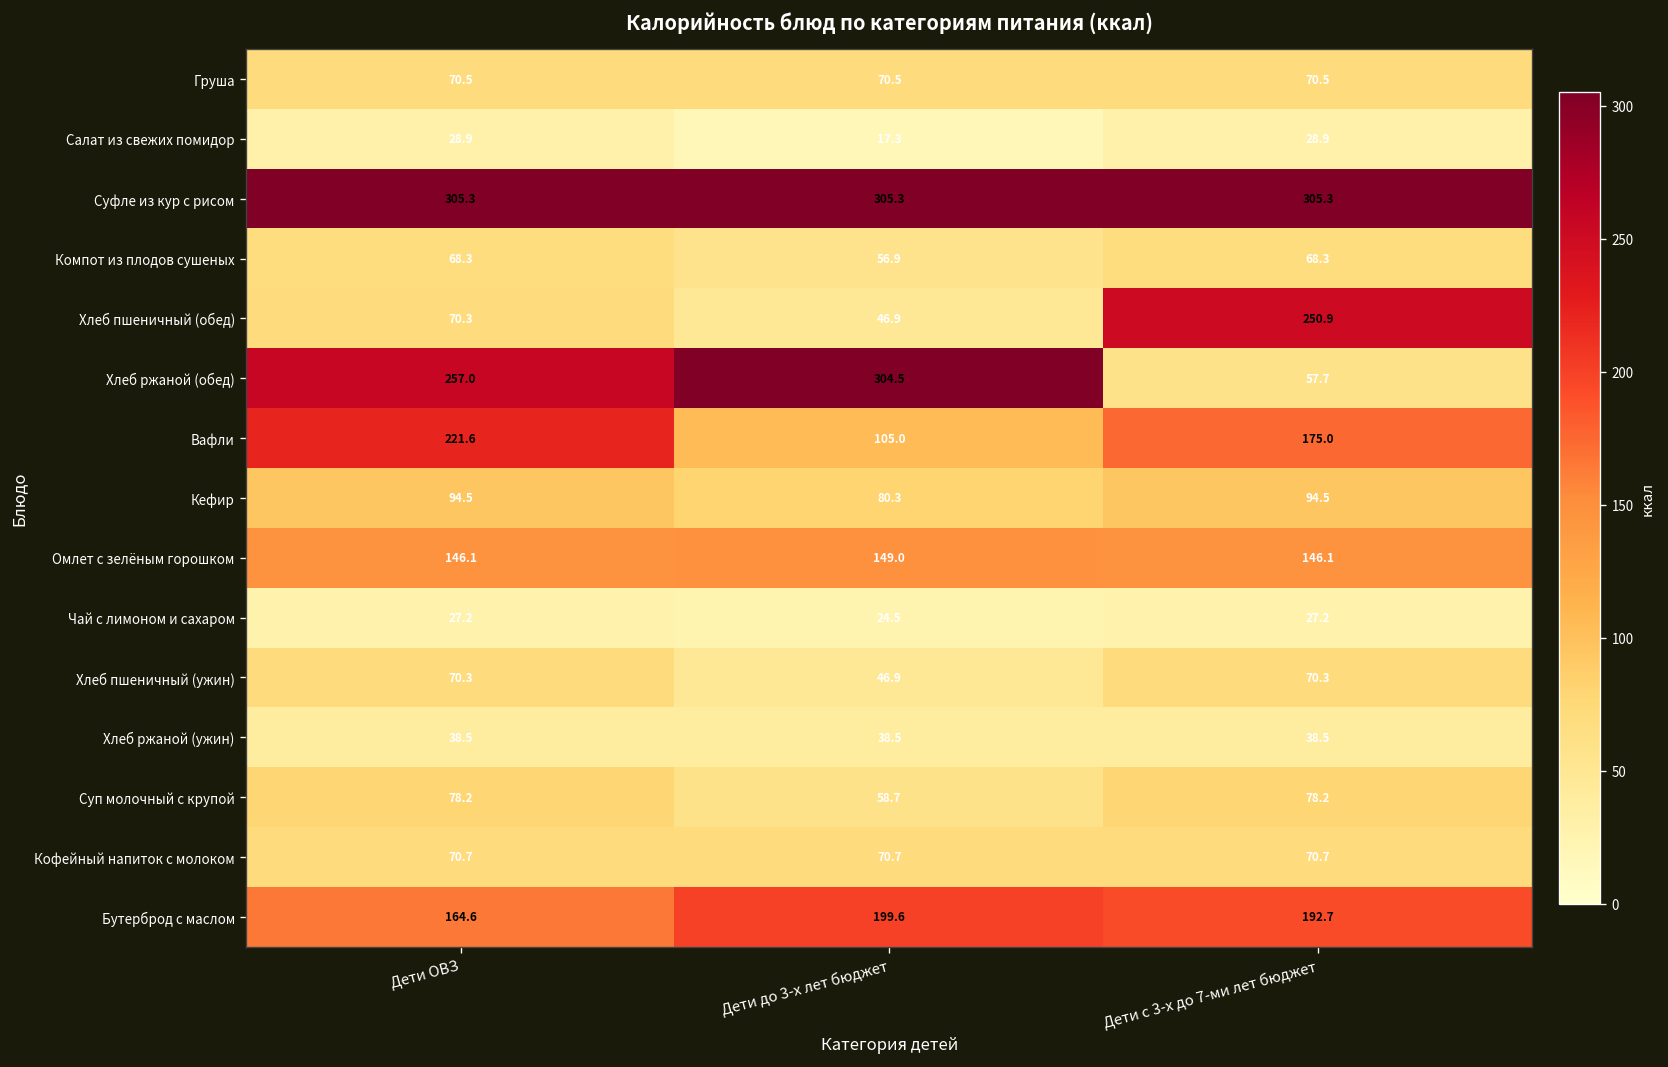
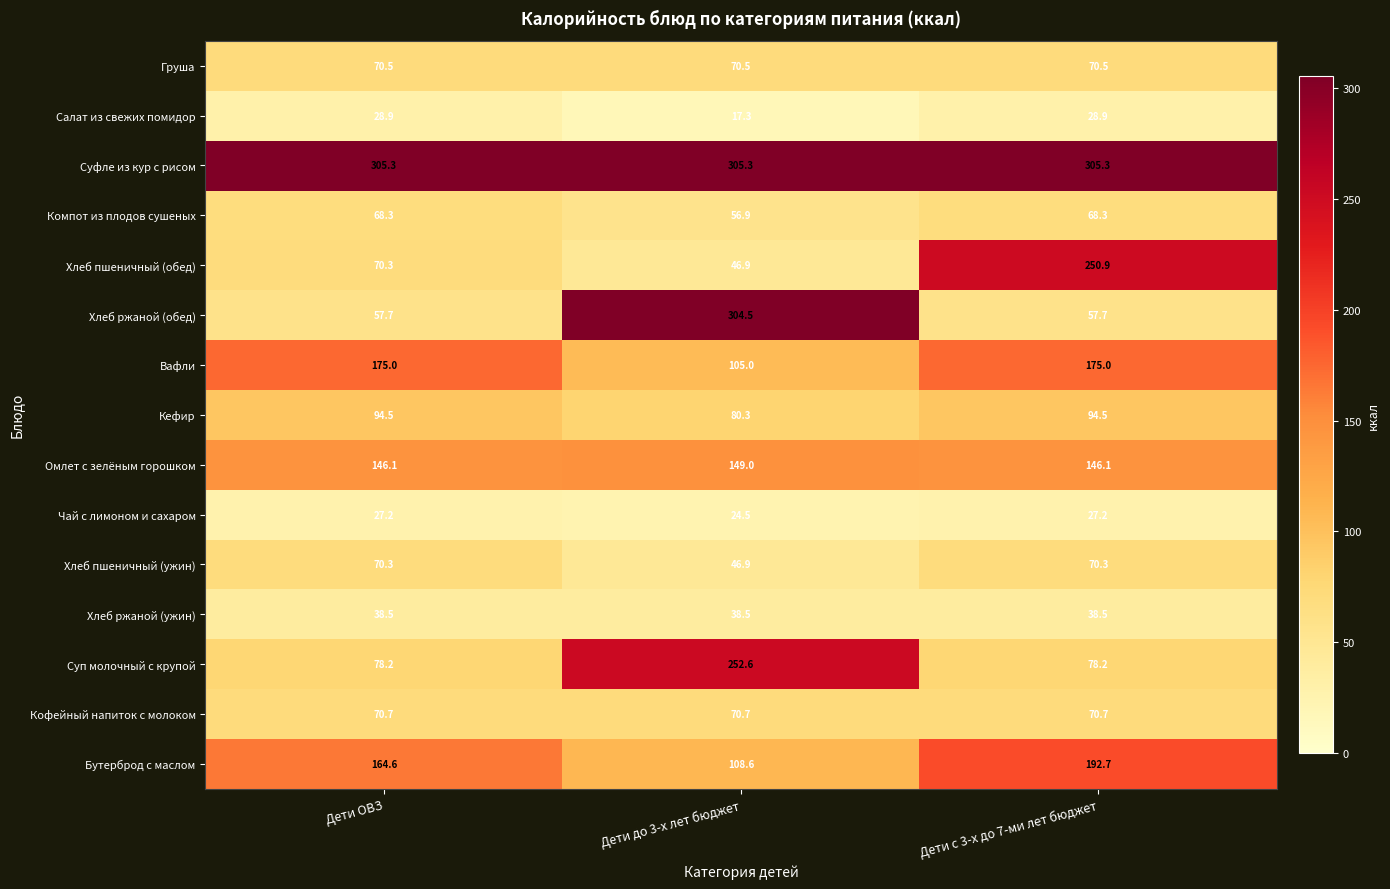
  {
    "Груша": {
      "Дети ОВЗ": 70.5,
      "Дети до 3-х лет бюджет": 70.5,
      "Дети с 3-х до 7-ми лет бюджет": 70.5
    },
    "Салат из свежих помидор": {
      "Дети ОВЗ": 28.9,
      "Дети до 3-х лет бюджет": 17.3,
      "Дети с 3-х до 7-ми лет бюджет": 28.9
    },
    "Суфле из кур с рисом": {
      "Дети ОВЗ": 305.3,
      "Дети до 3-х лет бюджет": 305.3,
      "Дети с 3-х до 7-ми лет бюджет": 305.3
    },
    "Компот из плодов сушеных": {
      "Дети ОВЗ": 68.3,
      "Дети до 3-х лет бюджет": 56.9,
      "Дети с 3-х до 7-ми лет бюджет": 68.3
    },
    "Хлеб пшеничный (обед)": {
      "Дети ОВЗ": 70.3,
      "Дети до 3-х лет бюджет": 46.9,
      "Дети с 3-х до 7-ми лет бюджет": 250.9
    },
    "Хлеб ржаной (обед)": {
-     "Дети ОВЗ": 257.0,
+     "Дети ОВЗ": 57.7,
      "Дети до 3-х лет бюджет": 304.5,
      "Дети с 3-х до 7-ми лет бюджет": 57.7
    },
    "Вафли": {
-     "Дети ОВЗ": 221.6,
+     "Дети ОВЗ": 175.0,
      "Дети до 3-х лет бюджет": 105.0,
      "Дети с 3-х до 7-ми лет бюджет": 175.0
    },
    "Кефир": {
      "Дети ОВЗ": 94.5,
      "Дети до 3-х лет бюджет": 80.3,
      "Дети с 3-х до 7-ми лет бюджет": 94.5
    },
    "Омлет с зелёным горошком": {
      "Дети ОВЗ": 146.1,
      "Дети до 3-х лет бюджет": 149.0,
      "Дети с 3-х до 7-ми лет бюджет": 146.1
    },
    "Чай с лимоном и сахаром": {
      "Дети ОВЗ": 27.2,
      "Дети до 3-х лет бюджет": 24.5,
      "Дети с 3-х до 7-ми лет бюджет": 27.2
    },
    "Хлеб пшеничный (ужин)": {
      "Дети ОВЗ": 70.3,
      "Дети до 3-х лет бюджет": 46.9,
      "Дети с 3-х до 7-ми лет бюджет": 70.3
    },
    "Хлеб ржаной (ужин)": {
      "Дети ОВЗ": 38.5,
      "Дети до 3-х лет бюджет": 38.5,
      "Дети с 3-х до 7-ми лет бюджет": 38.5
    },
    "Суп молочный с крупой": {
      "Дети ОВЗ": 78.2,
-     "Дети до 3-х лет бюджет": 58.7,
+     "Дети до 3-х лет бюджет": 252.6,
      "Дети с 3-х до 7-ми лет бюджет": 78.2
    },
    "Кофейный напиток с молоком": {
      "Дети ОВЗ": 70.7,
      "Дети до 3-х лет бюджет": 70.7,
      "Дети с 3-х до 7-ми лет бюджет": 70.7
    },
    "Бутерброд с маслом": {
      "Дети ОВЗ": 164.6,
-     "Дети до 3-х лет бюджет": 199.6,
+     "Дети до 3-х лет бюджет": 108.6,
      "Дети с 3-х до 7-ми лет бюджет": 192.7
    }
  }
